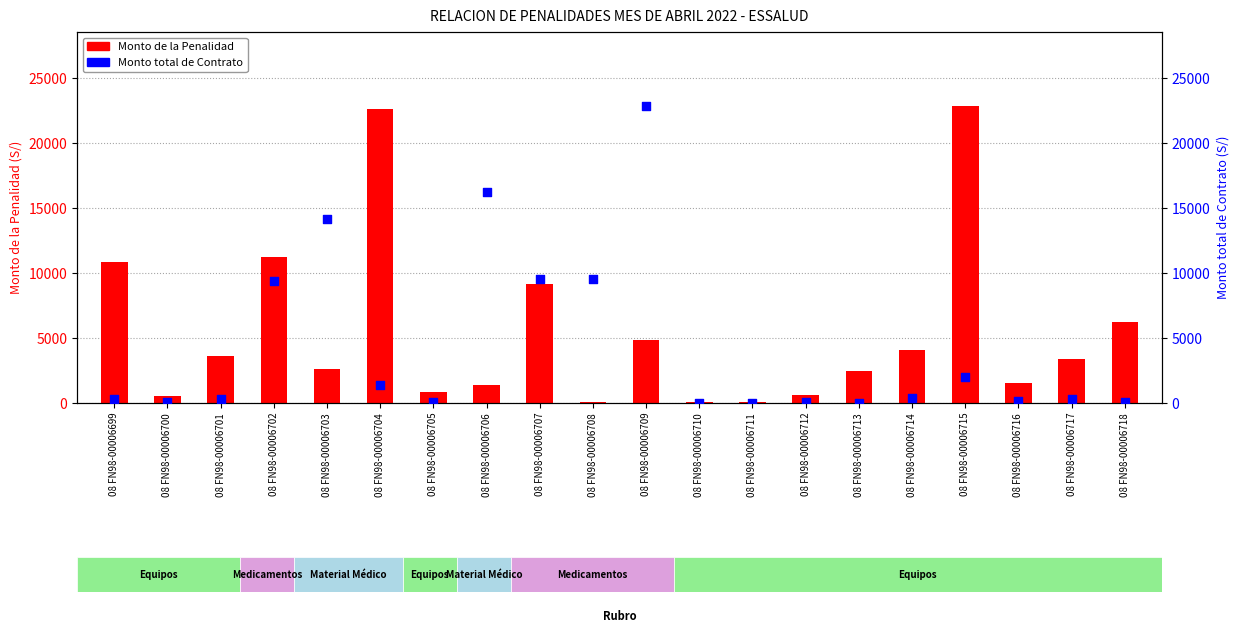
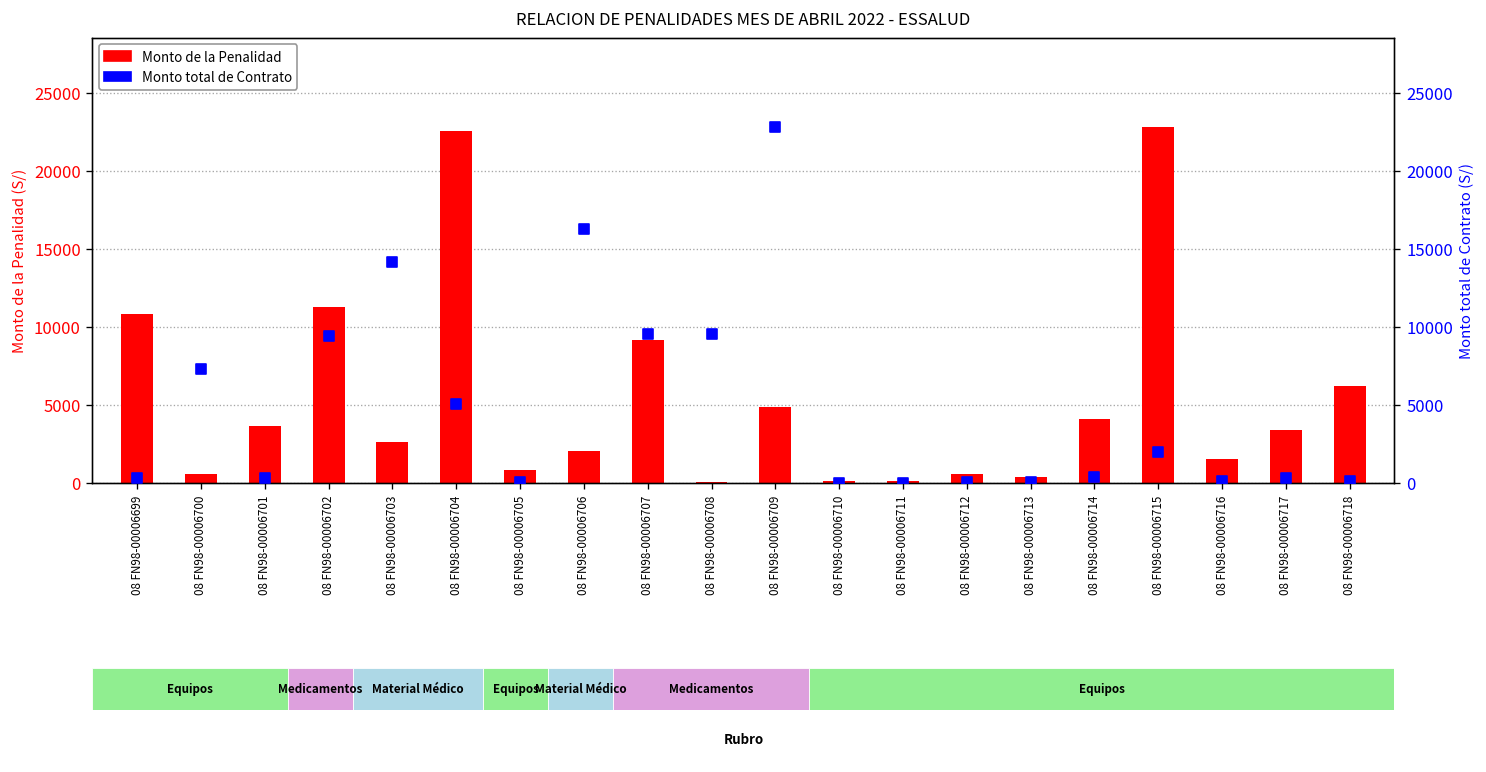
  {
    "Monto de la Penalidad": {
      "08 FN98-00006699": 10800,
      "08 FN98-00006700": 600,
      "08 FN98-00006701": 3600,
      "08 FN98-00006702": 11200,
      "08 FN98-00006703": 2600,
      "08 FN98-00006704": 22600,
      "08 FN98-00006705": 800,
-     "08 FN98-00006706": 1400,
+     "08 FN98-00006706": 2000,
      "08 FN98-00006707": 9100,
      "08 FN98-00006709": 4800,
      "08 FN98-00006712": 600,
-     "08 FN98-00006713": 2500,
+     "08 FN98-00006713": 400,
      "08 FN98-00006714": 4100,
      "08 FN98-00006715": 22800,
      "08 FN98-00006716": 1600,
      "08 FN98-00006717": 3400,
      "08 FN98-00006718": 6200
    },
    "Monto total de Contrato": {
-     "08 FN98-00006700": 100,
-     "08 FN98-00006704": 1400
+     "08 FN98-00006700": 7300,
+     "08 FN98-00006704": 5000
    }
  }
